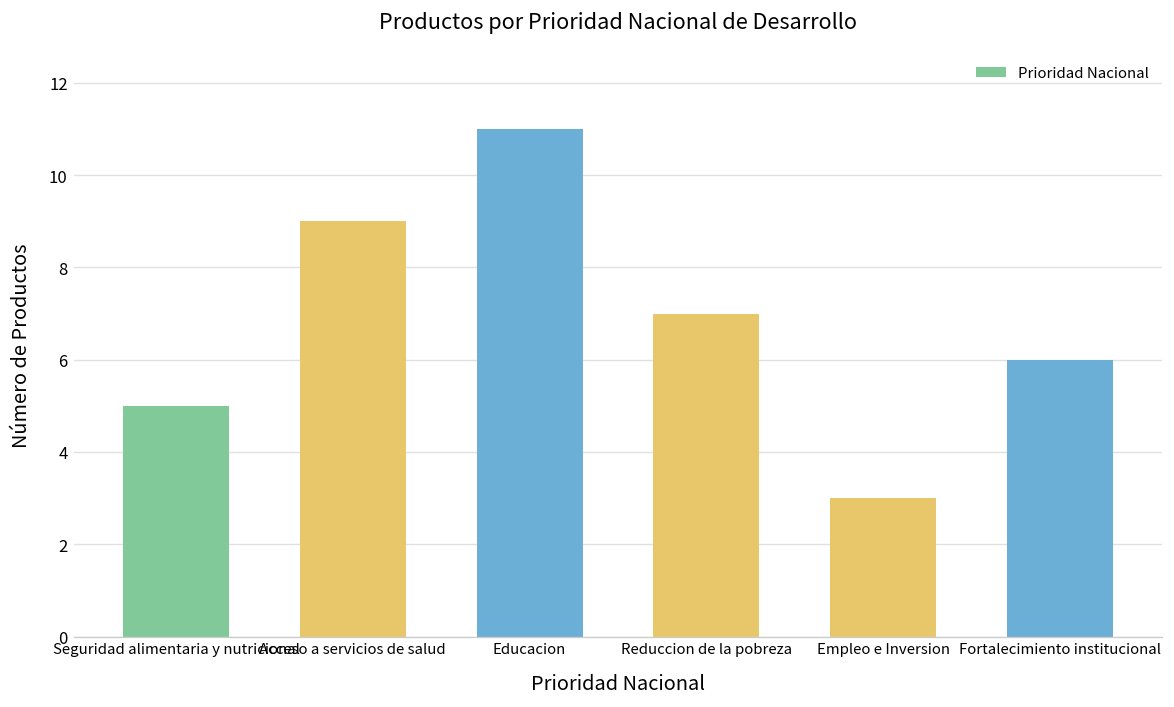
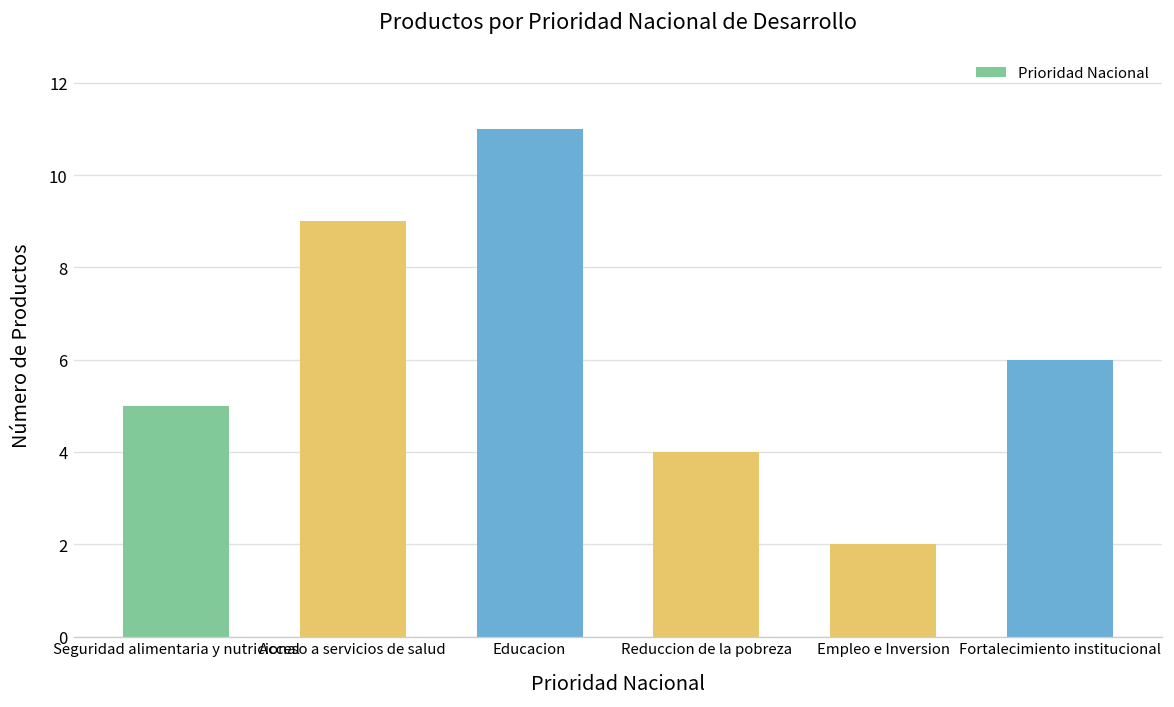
  {
    "Educacion": 11,
-   "Reduccion de la pobreza": 7,
-   "Empleo e Inversion": 3,
+   "Reduccion de la pobreza": 4,
+   "Empleo e Inversion": 2,
    "Fortalecimiento institucional": 6
  }
